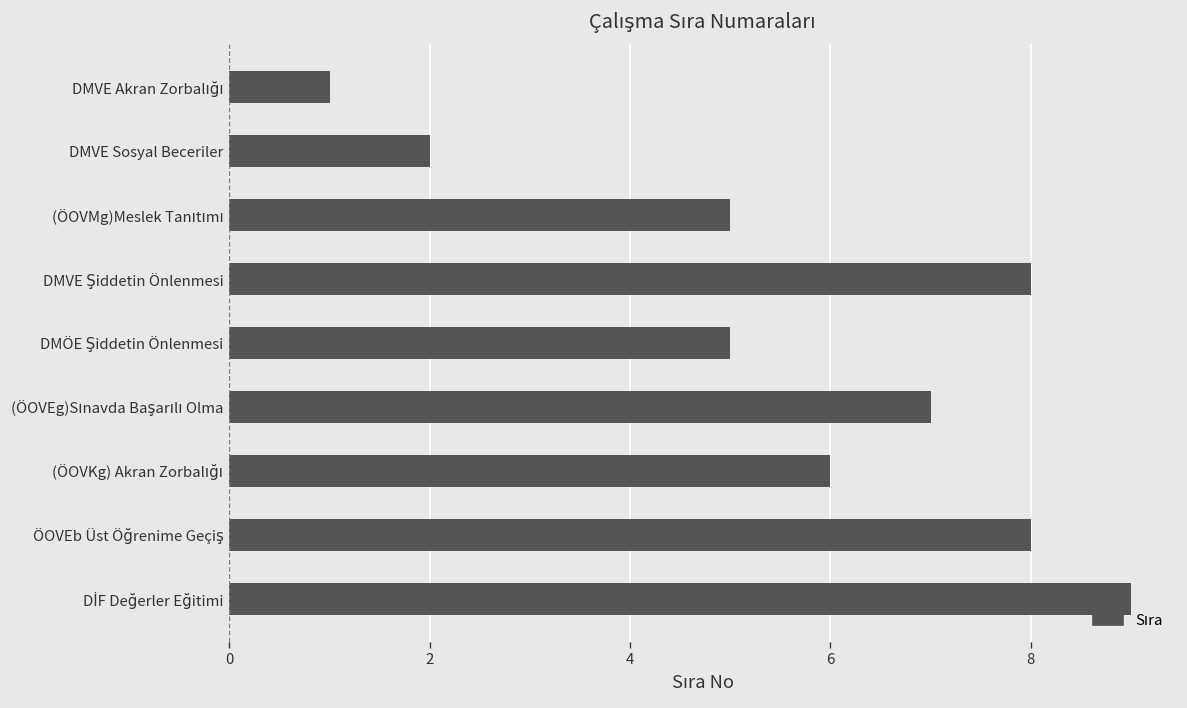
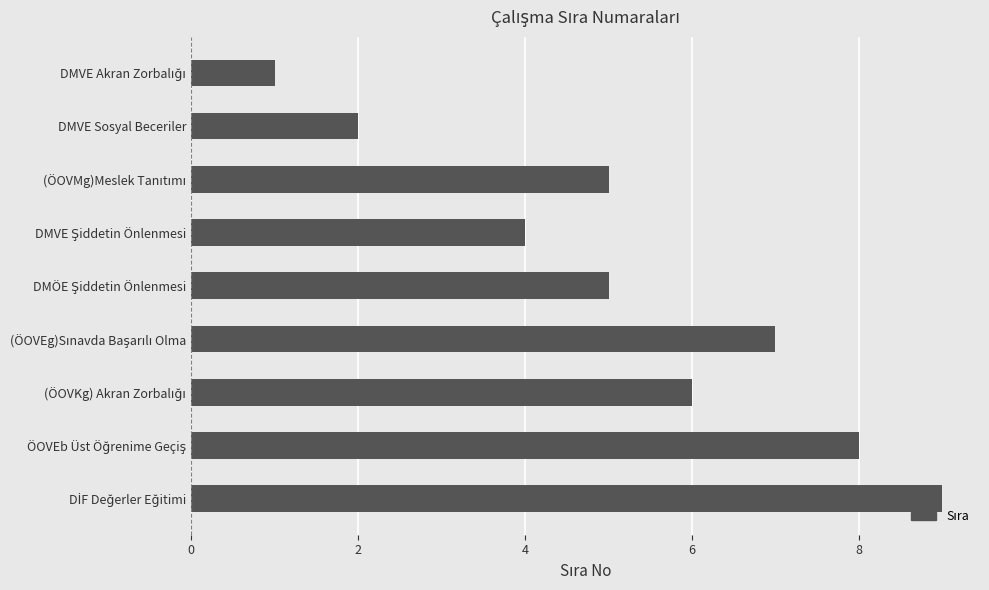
  {
    "DMVE Akran Zorbalığı": 1,
    "DMVE Sosyal Beceriler": 2,
    "(ÖOVMg)Meslek Tanıtımı": 5,
-   "DMVE Şiddetin Önlenmesi": 8,
+   "DMVE Şiddetin Önlenmesi": 4,
    "DMÖE Şiddetin Önlenmesi": 5,
    "(ÖOVEg)Sınavda Başarılı Olma": 7,
    "(ÖOVKg) Akran Zorbalığı": 6,
    "ÖOVEb Üst Öğrenime Geçiş": 8,
    "DİF Değerler Eğitimi": 9
  }
